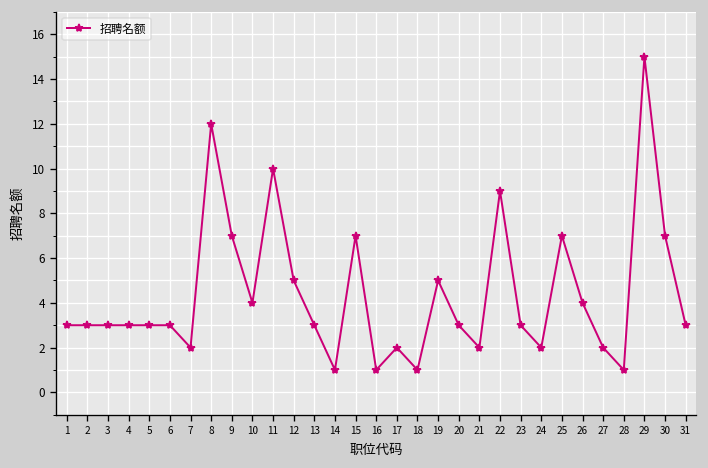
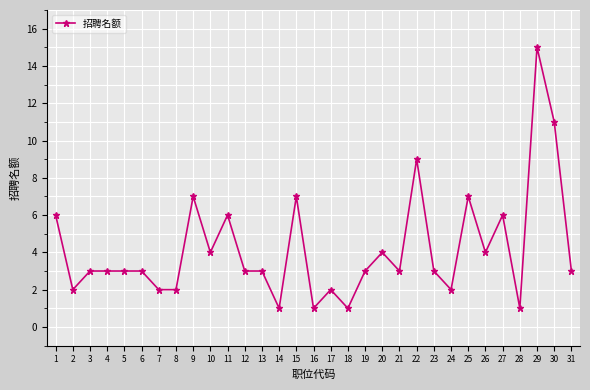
  {
-   "1": 3,
-   "2": 3,
+   "1": 6,
+   "2": 2,
    "3": 3,
    "4": 3,
    "5": 3,
    "6": 3,
    "7": 2,
-   "8": 12,
+   "8": 2,
    "9": 7,
    "10": 4,
-   "11": 10,
-   "12": 5,
+   "11": 6,
+   "12": 3,
    "13": 3,
    "14": 1,
    "15": 7,
    "16": 1,
    "17": 2,
    "18": 1,
-   "19": 5,
-   "20": 3,
-   "21": 2,
+   "19": 3,
+   "20": 4,
+   "21": 3,
    "22": 9,
    "23": 3,
    "24": 2,
    "25": 7,
    "26": 4,
-   "27": 2,
+   "27": 6,
    "28": 1,
    "29": 15,
-   "30": 7,
+   "30": 11,
    "31": 3
  }
